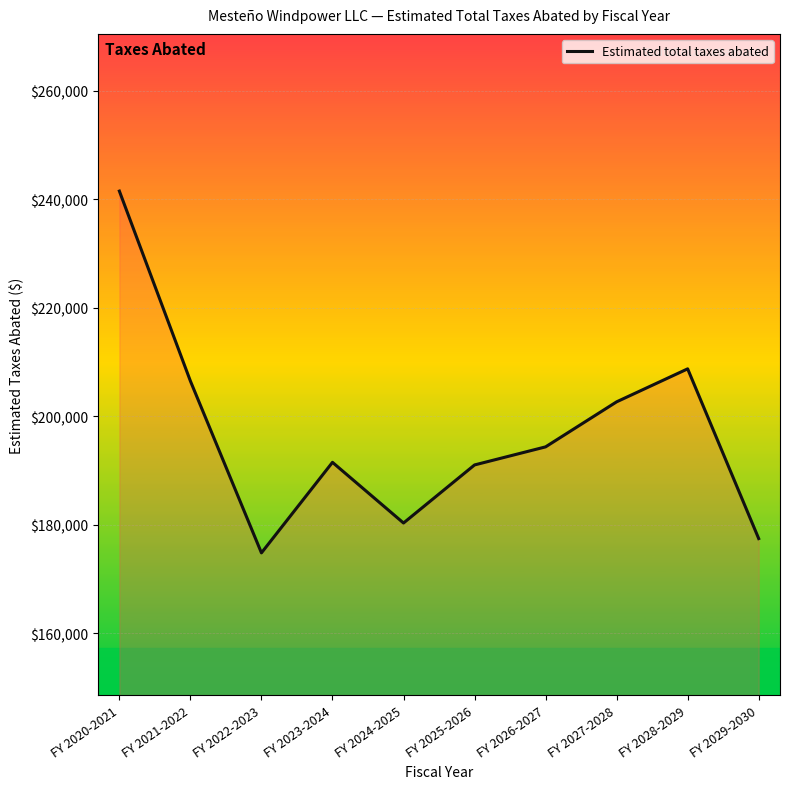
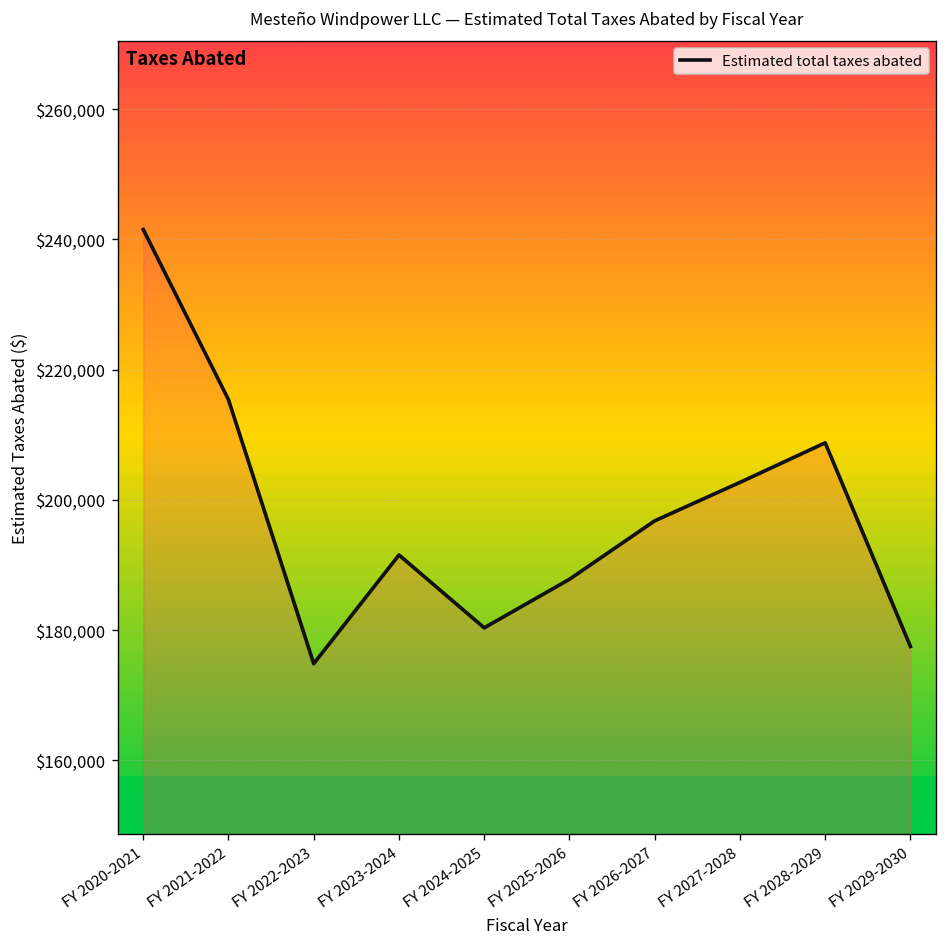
  {
    "FY 2020-2021": "$242,000",
-   "FY 2021-2022": "$206,000",
+   "FY 2021-2022": "$215,000",
    "FY 2022-2023": "$175,000",
    "FY 2023-2024": "$192,000",
    "FY 2024-2025": "$180,000",
-   "FY 2025-2026": "$191,000",
-   "FY 2026-2027": "$194,000",
+   "FY 2025-2026": "$188,000",
+   "FY 2026-2027": "$197,000",
    "FY 2027-2028": "$203,000",
    "FY 2028-2029": "$209,000",
    "FY 2029-2030": "$177,000"
  }
